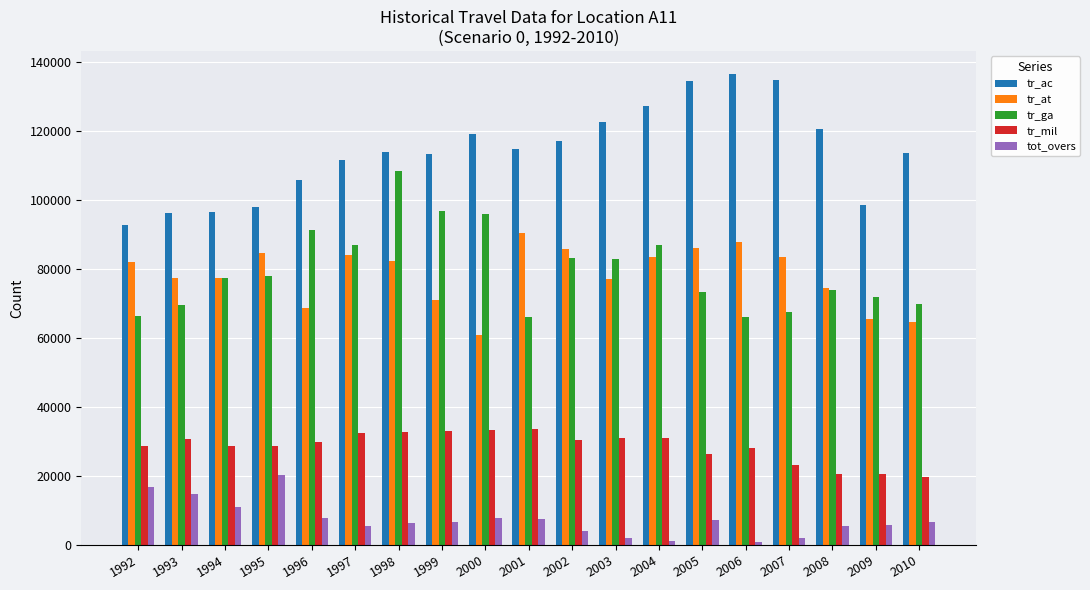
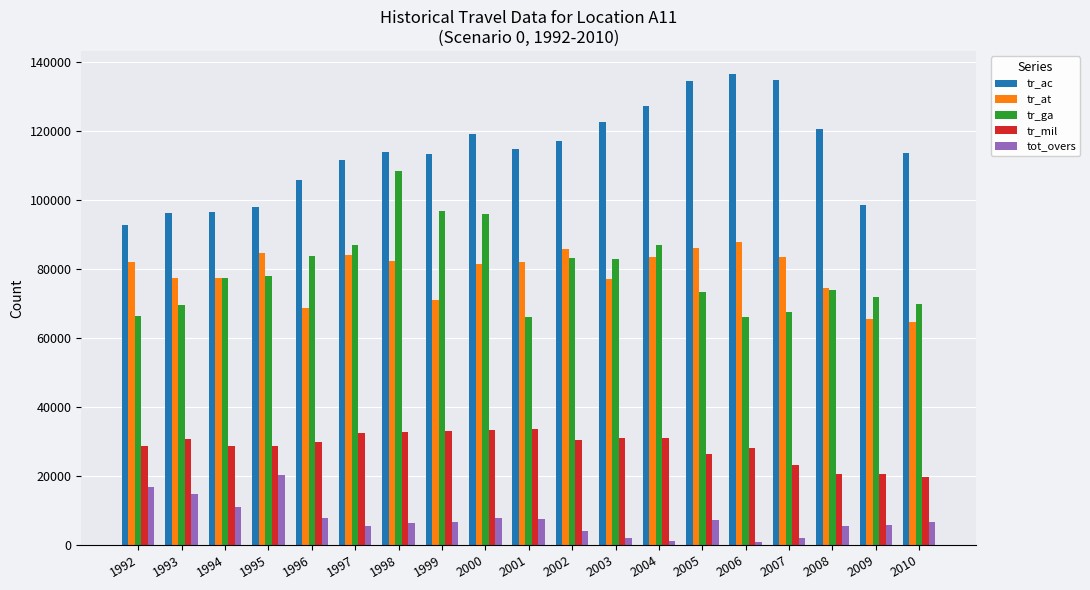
  {
    "tr_ac": {
      "1992": 93000,
      "1993": 96000,
      "1994": 96000,
      "1995": 98000,
      "1996": 106000,
      "1997": 111000,
      "1998": 114000,
      "1999": 113000,
      "2000": 119000,
      "2001": 115000,
      "2002": 117000,
      "2003": 123000,
      "2004": 127000,
      "2005": 134000,
      "2006": 136000,
      "2007": 135000,
      "2008": 121000,
      "2009": 99000,
      "2010": 114000
    },
    "tr_at": {
      "1992": 82000,
      "1993": 77000,
      "1994": 77000,
      "1995": 85000,
      "1996": 69000,
      "1997": 84000,
      "1998": 82000,
      "1999": 71000,
-     "2000": 61000,
-     "2001": 90000,
+     "2000": 81000,
+     "2001": 82000,
      "2002": 86000,
      "2003": 77000,
      "2004": 83000,
      "2005": 86000,
      "2006": 88000,
      "2007": 83000,
      "2008": 74000,
      "2009": 66000,
      "2010": 65000
    },
    "tr_ga": {
      "1992": 66000,
      "1993": 70000,
      "1994": 77000,
      "1995": 78000,
-     "1996": 91000,
+     "1996": 84000,
      "1997": 87000,
      "1998": 108000,
      "1999": 97000,
      "2000": 96000,
      "2001": 66000,
      "2002": 83000,
      "2003": 83000,
      "2004": 87000,
      "2005": 73000,
      "2006": 66000,
      "2007": 68000,
      "2008": 74000,
      "2009": 72000,
      "2010": 70000
    },
    "tr_mil": {
      "1992": 29000,
      "1993": 31000,
      "1994": 29000,
      "1995": 29000,
      "1996": 30000,
      "1997": 32000,
      "1998": 33000,
      "1999": 33000,
      "2000": 33000,
      "2001": 34000,
      "2002": 30000,
      "2003": 31000,
      "2004": 31000,
      "2005": 27000,
      "2006": 28000,
      "2007": 23000,
      "2008": 21000,
      "2009": 20000,
      "2010": 20000
    },
    "tot_overs": {
      "1992": 17000,
      "1993": 15000,
      "1994": 11000,
      "1995": 20000,
      "1996": 8000,
      "1997": 6000,
      "1998": 6000,
      "1999": 7000,
      "2000": 8000,
      "2001": 8000,
      "2002": 4000,
      "2003": 2000,
      "2004": 1000,
      "2005": 7000,
      "2006": 1000,
      "2007": 2000,
      "2008": 5000,
      "2009": 6000,
      "2010": 7000
    }
  }
